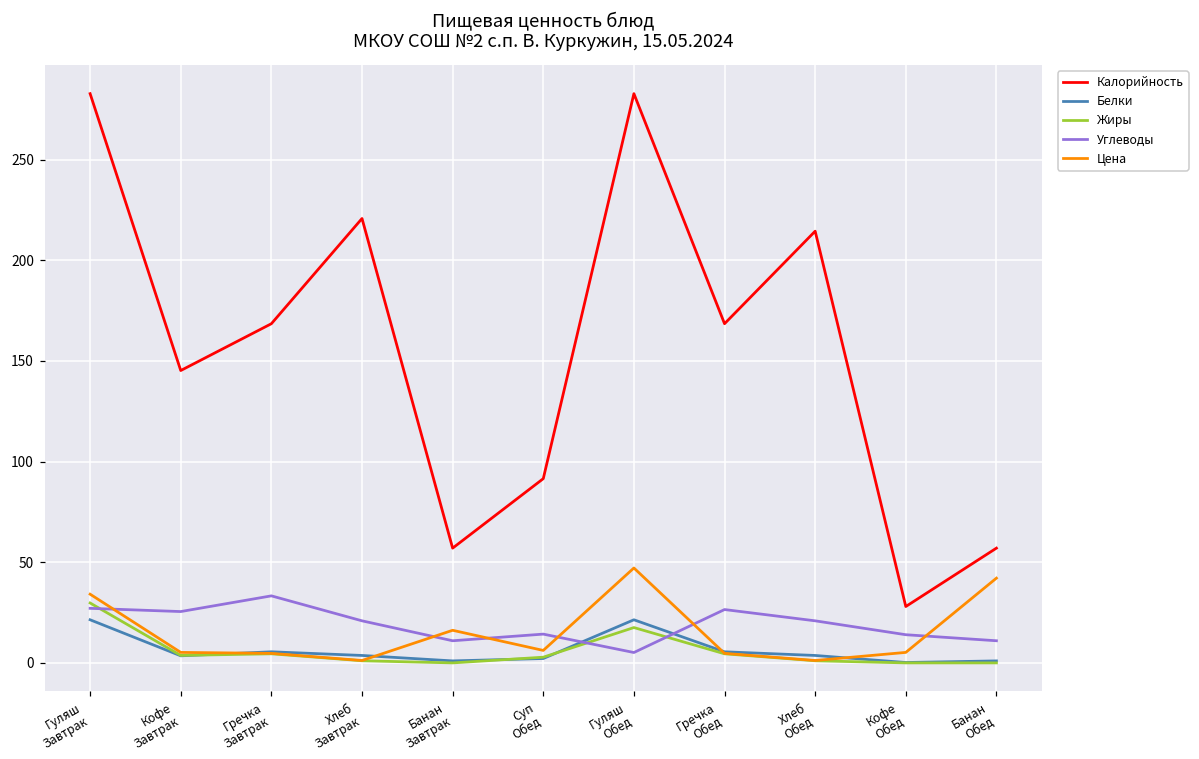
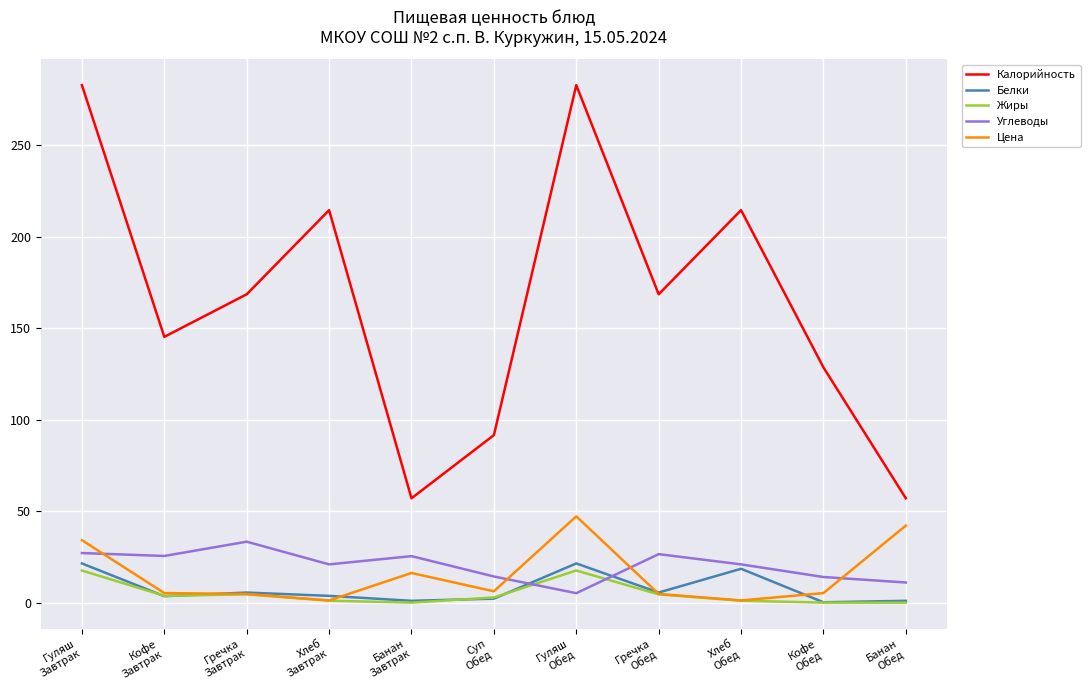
  {
    "Калорийность": {
      "Гуляш Завтрак": 283,
      "Кофе Завтрак": 145,
      "Гречка Завтрак": 168,
-     "Хлеб Завтрак": 221,
+     "Хлеб Завтрак": 214,
      "Банан Завтрак": 57,
      "Суп Обед": 92,
      "Гуляш Обед": 283,
      "Гречка Обед": 168,
      "Хлеб Обед": 214,
-     "Кофе Обед": 28,
+     "Кофе Обед": 129,
      "Банан Обед": 57
    },
    "Белки": {
      "Гуляш Завтрак": 21,
      "Хлеб Завтрак": 4,
      "Гуляш Обед": 21,
-     "Хлеб Обед": 4
+     "Хлеб Обед": 19
    },
    "Жиры": {
-     "Гуляш Завтрак": 30,
+     "Гуляш Завтрак": 18,
      "Гуляш Обед": 18
    },
    "Углеводы": {
      "Гуляш Завтрак": 27,
      "Кофе Завтрак": 26,
      "Гречка Завтрак": 33,
      "Хлеб Завтрак": 21,
-     "Банан Завтрак": 11,
+     "Банан Завтрак": 25,
      "Суп Обед": 14,
      "Гуляш Обед": 5,
      "Гречка Обед": 27,
      "Хлеб Обед": 21,
      "Кофе Обед": 14,
      "Банан Обед": 11
    },
    "Цена": {
      "Гуляш Завтрак": 34,
      "Кофе Завтрак": 5,
      "Банан Завтрак": 16,
      "Суп Обед": 6,
      "Гуляш Обед": 47,
      "Кофе Обед": 5,
      "Банан Обед": 42
    }
  }
